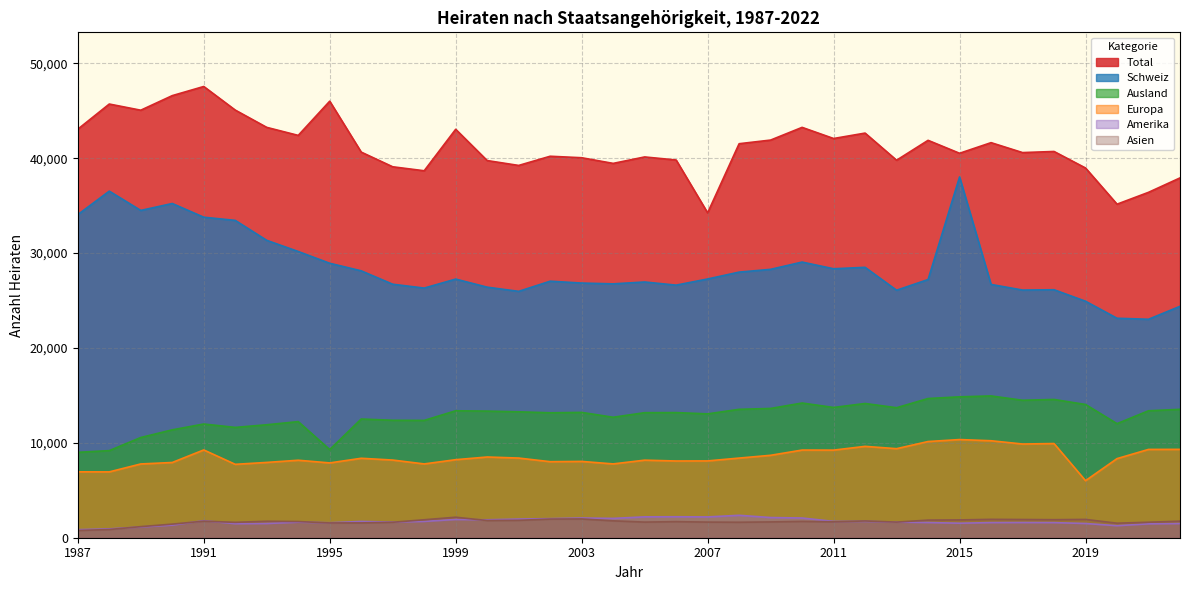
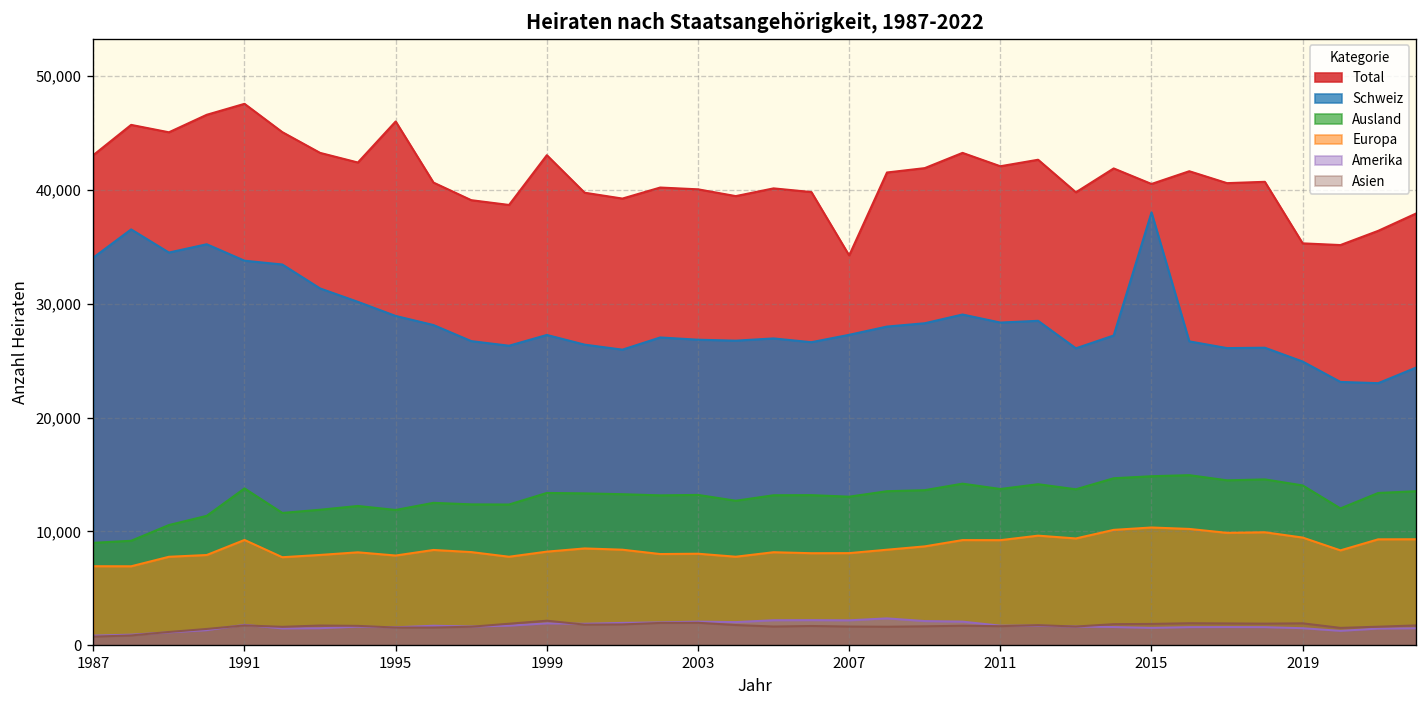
  {
    "Total": {
      "1987": "43,000",
      "1991": "48,000",
      "1995": "46,000",
      "1999": "43,000",
      "2003": "40,000",
      "2007": "34,000",
      "2011": "42,000",
      "2015": "41,000",
-     "2019": "39,000"
+     "2019": "35,000"
    },
    "Schweiz": {
      "1987": "34,000",
      "1991": "34,000",
      "1995": "29,000",
      "1999": "27,000",
      "2003": "27,000",
      "2007": "27,000",
      "2011": "28,000",
      "2015": "38,000",
      "2019": "25,000"
    },
    "Ausland": {
      "1987": "9,000",
-     "1991": "12,000",
-     "1995": "9,000",
+     "1991": "14,000",
+     "1995": "12,000",
      "1999": "13,000",
      "2003": "13,000",
      "2007": "13,000",
      "2011": "14,000",
      "2015": "15,000",
      "2019": "14,000"
    },
    "Europa": {
      "1987": "7,000",
      "1991": "9,000",
      "1995": "8,000",
      "1999": "8,000",
      "2003": "8,000",
      "2007": "8,000",
      "2011": "9,000",
      "2015": "10,000",
-     "2019": "6,000"
+     "2019": "9,000"
    }
  }
